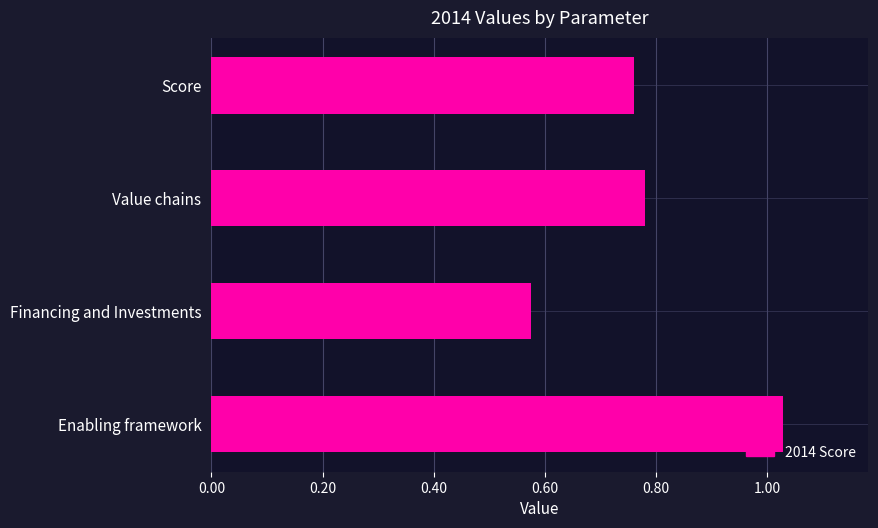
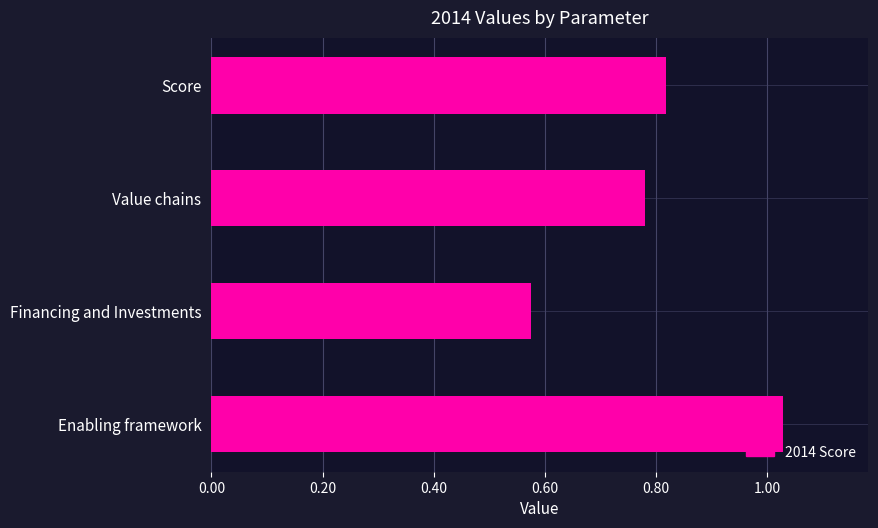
  {
-   "Score": 0.76,
+   "Score": 0.82,
    "Value chains": 0.78,
    "Financing and Investments": 0.58,
    "Enabling framework": 1.03
  }
